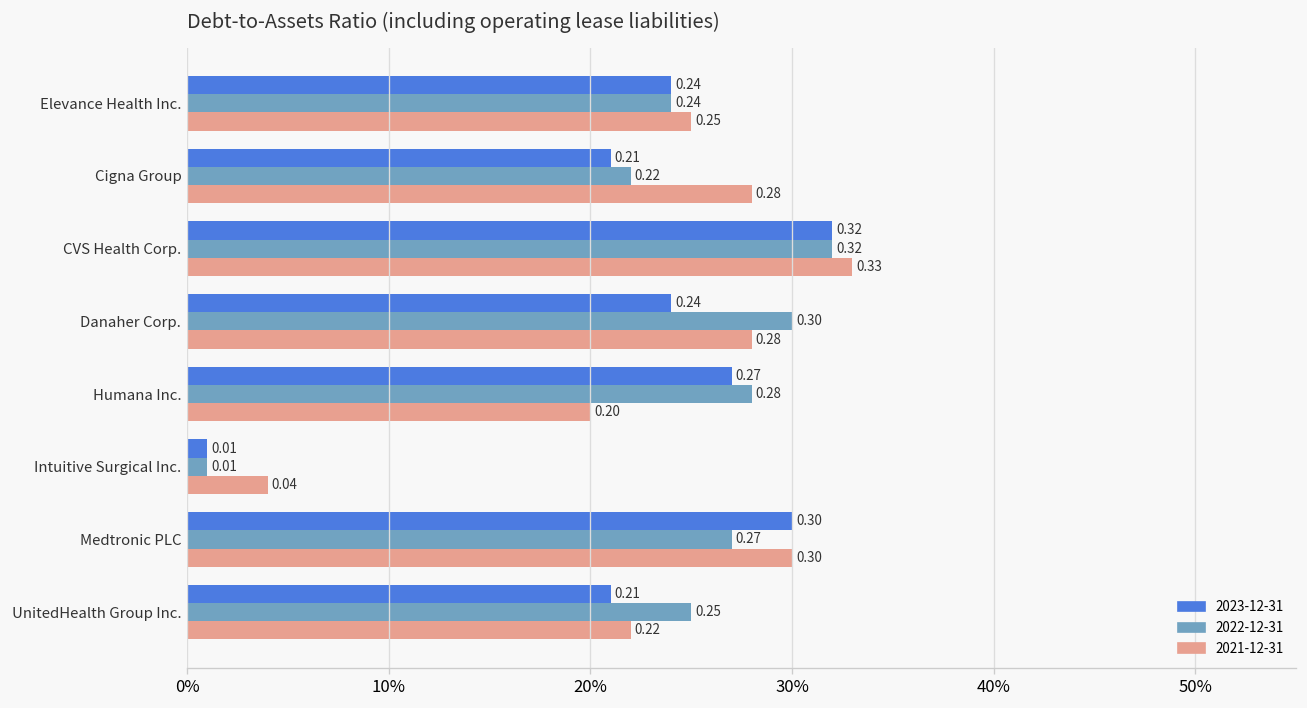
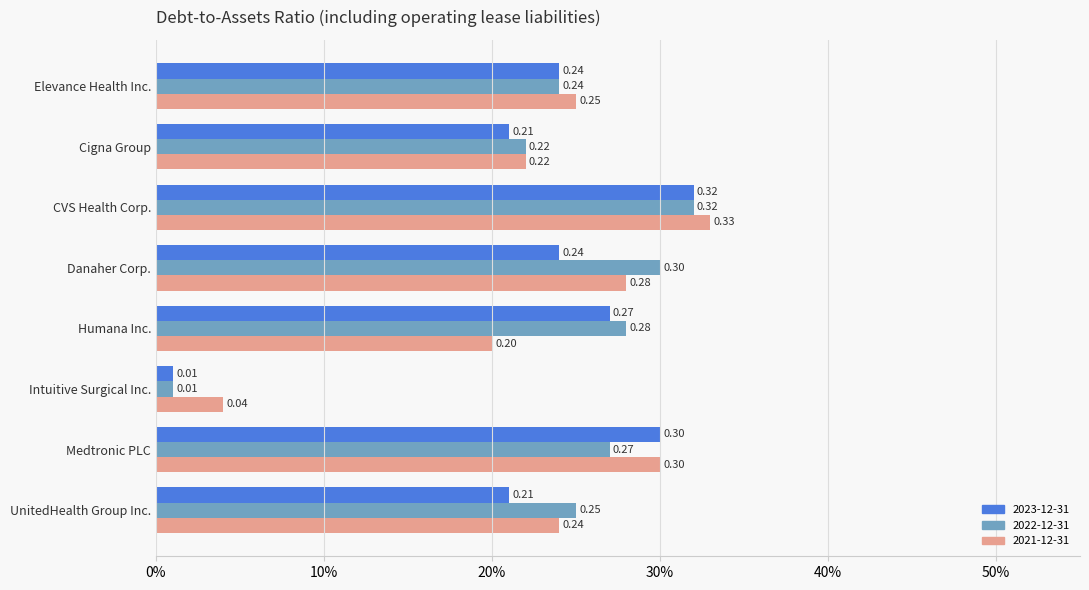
  {
    "2023-12-31": {
      "Elevance Health Inc.": 0.24,
      "Cigna Group": 0.21,
      "CVS Health Corp.": 0.32,
      "Danaher Corp.": 0.24,
      "Humana Inc.": 0.27,
      "Intuitive Surgical Inc.": 0.01,
      "Medtronic PLC": 0.30,
      "UnitedHealth Group Inc.": 0.21
    },
    "2022-12-31": {
      "Elevance Health Inc.": 0.24,
      "Cigna Group": 0.22,
      "CVS Health Corp.": 0.32,
      "Danaher Corp.": 0.30,
      "Humana Inc.": 0.28,
      "Intuitive Surgical Inc.": 0.01,
      "Medtronic PLC": 0.27,
      "UnitedHealth Group Inc.": 0.25
    },
    "2021-12-31": {
      "Elevance Health Inc.": 0.25,
-     "Cigna Group": 0.28,
+     "Cigna Group": 0.22,
      "CVS Health Corp.": 0.33,
      "Danaher Corp.": 0.28,
      "Humana Inc.": 0.20,
      "Intuitive Surgical Inc.": 0.04,
      "Medtronic PLC": 0.30,
-     "UnitedHealth Group Inc.": 0.22
+     "UnitedHealth Group Inc.": 0.24
    }
  }
